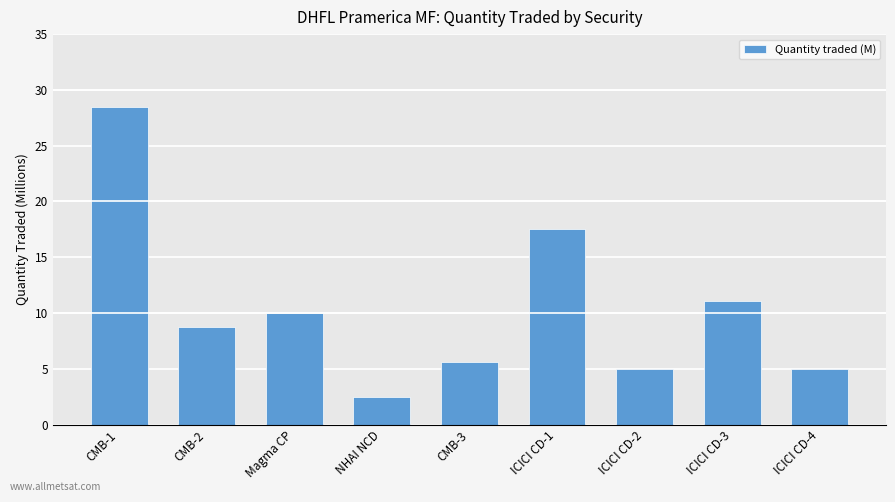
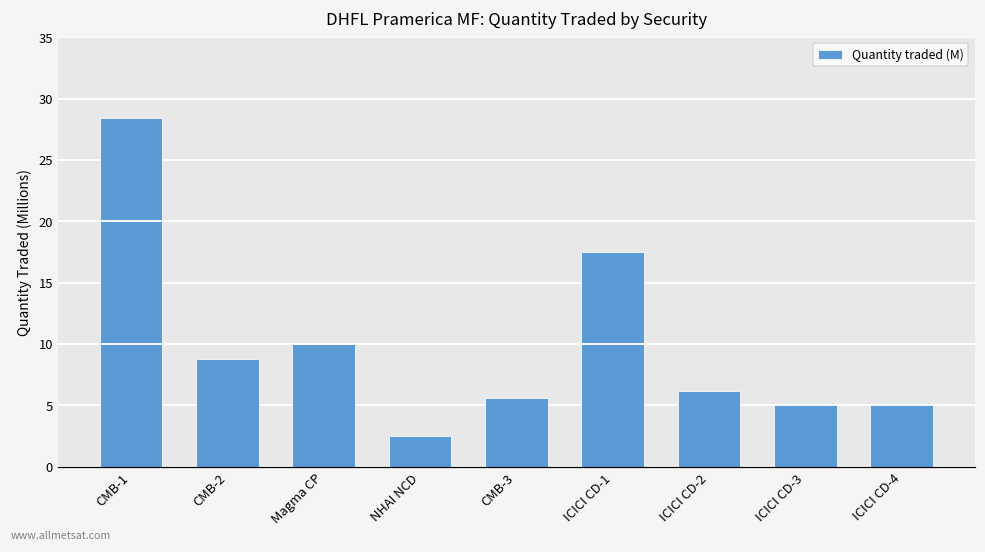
  {
    "CMB-1": 28.4,
    "CMB-2": 8.8,
    "Magma CP": 10.0,
    "NHAI NCD": 2.5,
    "CMB-3": 5.6,
    "ICICI CD-1": 17.5,
-   "ICICI CD-2": 5.0,
-   "ICICI CD-3": 11.1,
+   "ICICI CD-2": 6.2,
+   "ICICI CD-3": 5.0,
    "ICICI CD-4": 5.0
  }
